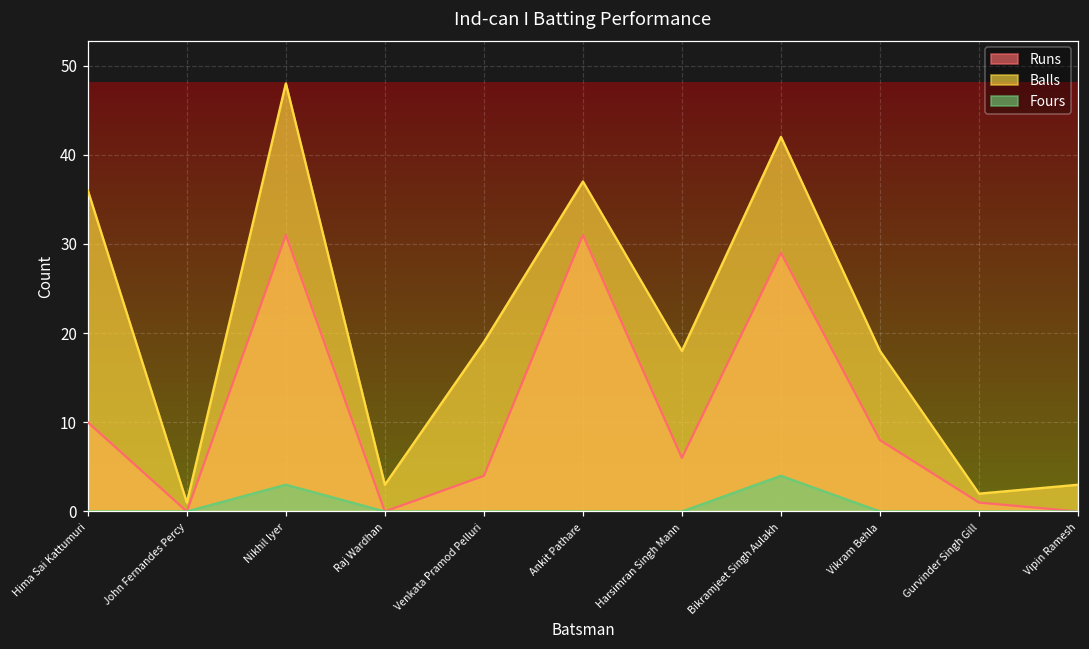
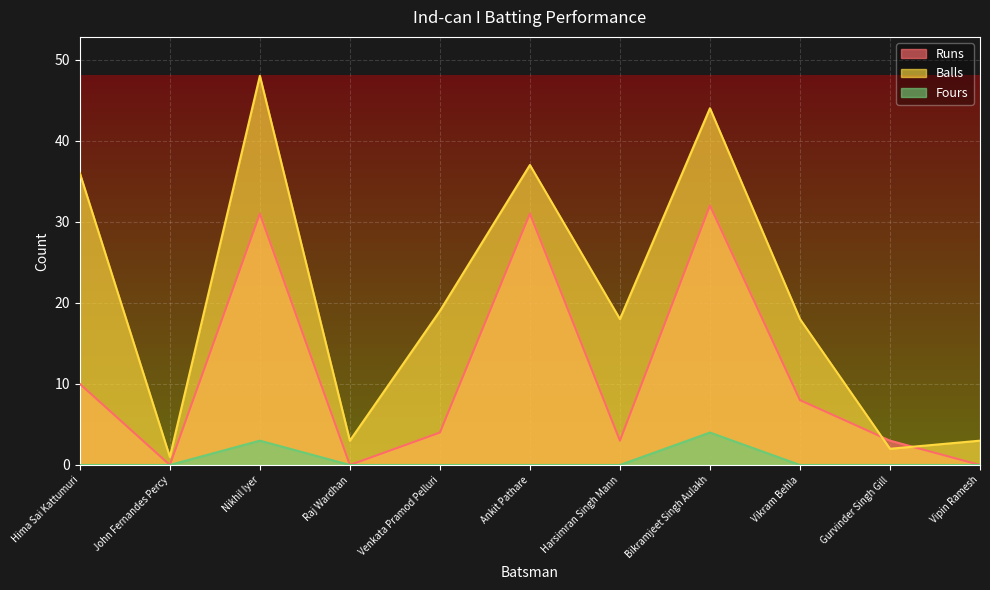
  {
    "Runs": {
      "Hima Sai Kattumuri": 10,
      "Nikhil Iyer": 31,
      "Venkata Pramod Pelluri": 4,
      "Ankit Pathare": 31,
-     "Harsimran Singh Mann": 6,
-     "Bikramjeet Singh Aulakh": 29,
+     "Harsimran Singh Mann": 3,
+     "Bikramjeet Singh Aulakh": 32,
      "Vikram Behla": 8,
-     "Gurvinder Singh Gill": 1
+     "Gurvinder Singh Gill": 3
    },
    "Balls": {
      "Hima Sai Kattumuri": 36,
      "John Fernandes Percy": 1,
      "Nikhil Iyer": 48,
      "Raj Wardhan": 3,
      "Venkata Pramod Pelluri": 19,
      "Ankit Pathare": 37,
      "Harsimran Singh Mann": 18,
-     "Bikramjeet Singh Aulakh": 42,
+     "Bikramjeet Singh Aulakh": 44,
      "Vikram Behla": 18,
      "Gurvinder Singh Gill": 2,
      "Vipin Ramesh": 3
    },
    "Fours": {
      "Hima Sai Kattumuri": 0,
      "Nikhil Iyer": 3,
      "Venkata Pramod Pelluri": 0,
      "Ankit Pathare": 0,
      "Harsimran Singh Mann": 0,
      "Bikramjeet Singh Aulakh": 4,
      "Vikram Behla": 0,
      "Gurvinder Singh Gill": 0
    }
  }
